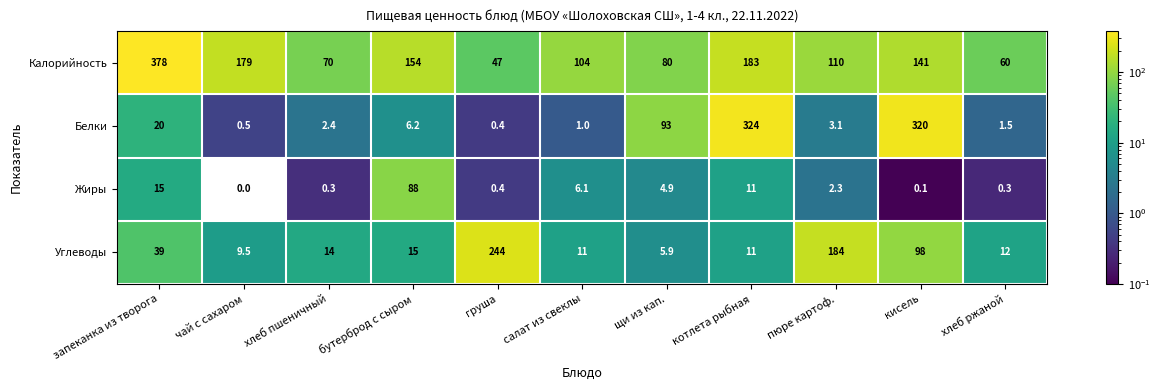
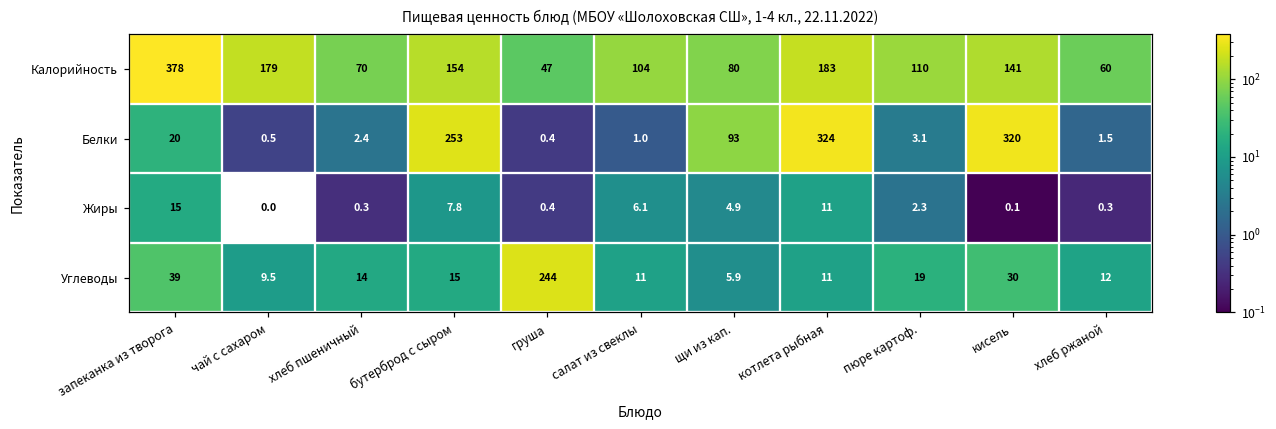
  {
    "Калорийность": {
      "запеканка из творога": 378,
      "чай с сахаром": 179,
      "хлеб пшеничный": 70,
      "бутерброд с сыром": 154,
      "груша": 47,
      "салат из свеклы": 104,
      "щи из кап.": 80,
      "котлета рыбная": 183,
      "пюре картоф.": 110,
      "кисель": 141,
      "хлеб ржаной": 60
    },
    "Белки": {
      "запеканка из творога": 20,
      "чай с сахаром": 0.5,
      "хлеб пшеничный": 2.4,
-     "бутерброд с сыром": 6.2,
+     "бутерброд с сыром": 253,
      "груша": 0.4,
      "салат из свеклы": 1.0,
      "щи из кап.": 93,
      "котлета рыбная": 324,
      "пюре картоф.": 3.1,
      "кисель": 320,
      "хлеб ржаной": 1.5
    },
    "Жиры": {
      "запеканка из творога": 15,
      "чай с сахаром": 0.0,
      "хлеб пшеничный": 0.3,
-     "бутерброд с сыром": 88,
+     "бутерброд с сыром": 7.8,
      "груша": 0.4,
      "салат из свеклы": 6.1,
      "щи из кап.": 4.9,
      "котлета рыбная": 11,
      "пюре картоф.": 2.3,
      "кисель": 0.1,
      "хлеб ржаной": 0.3
    },
    "Углеводы": {
      "запеканка из творога": 39,
      "чай с сахаром": 9.5,
      "хлеб пшеничный": 14,
      "бутерброд с сыром": 15,
      "груша": 244,
      "салат из свеклы": 11,
      "щи из кап.": 5.9,
      "котлета рыбная": 11,
-     "пюре картоф.": 184,
-     "кисель": 98,
+     "пюре картоф.": 19,
+     "кисель": 30,
      "хлеб ржаной": 12
    }
  }
